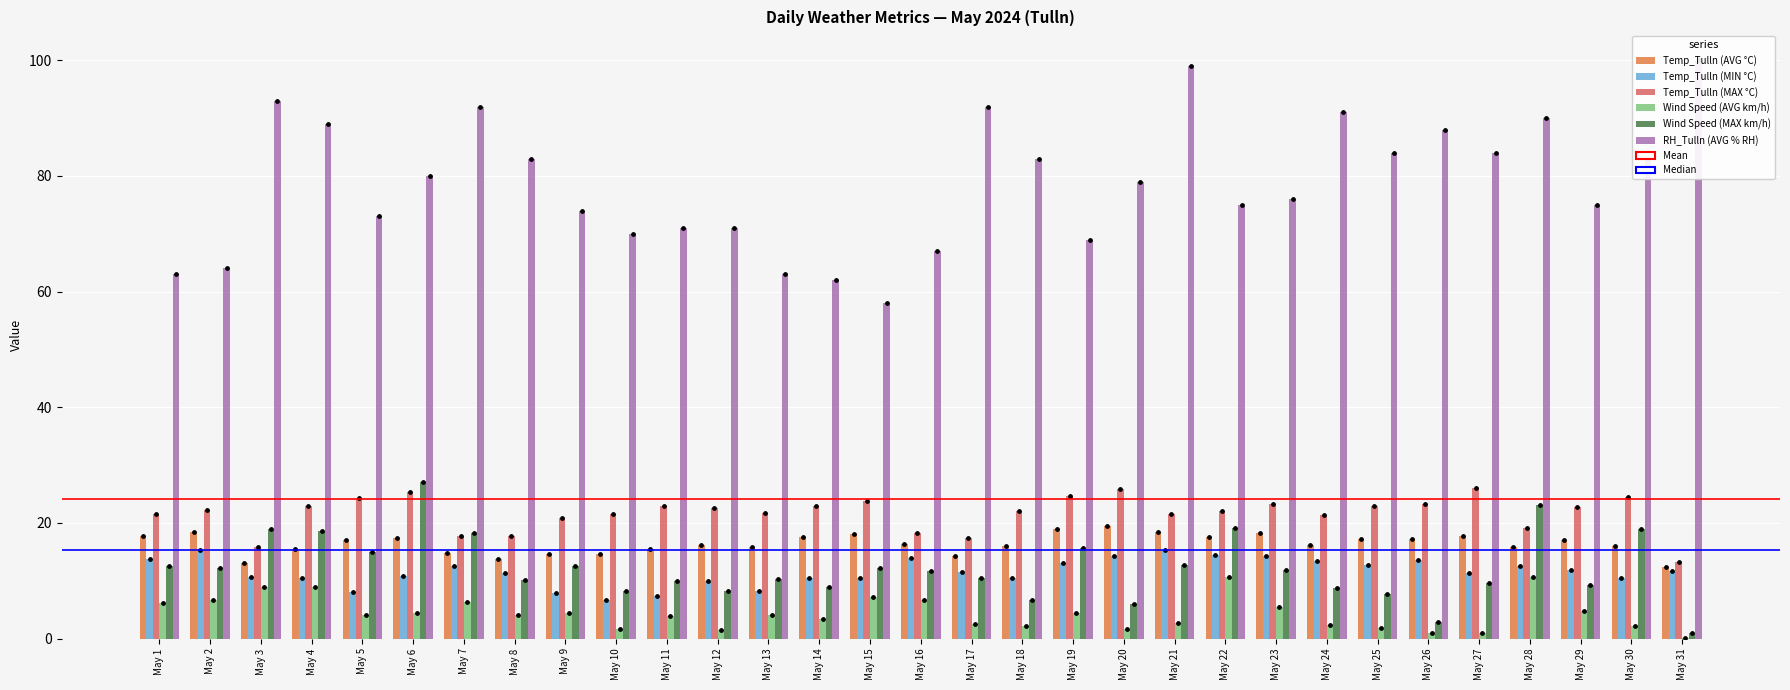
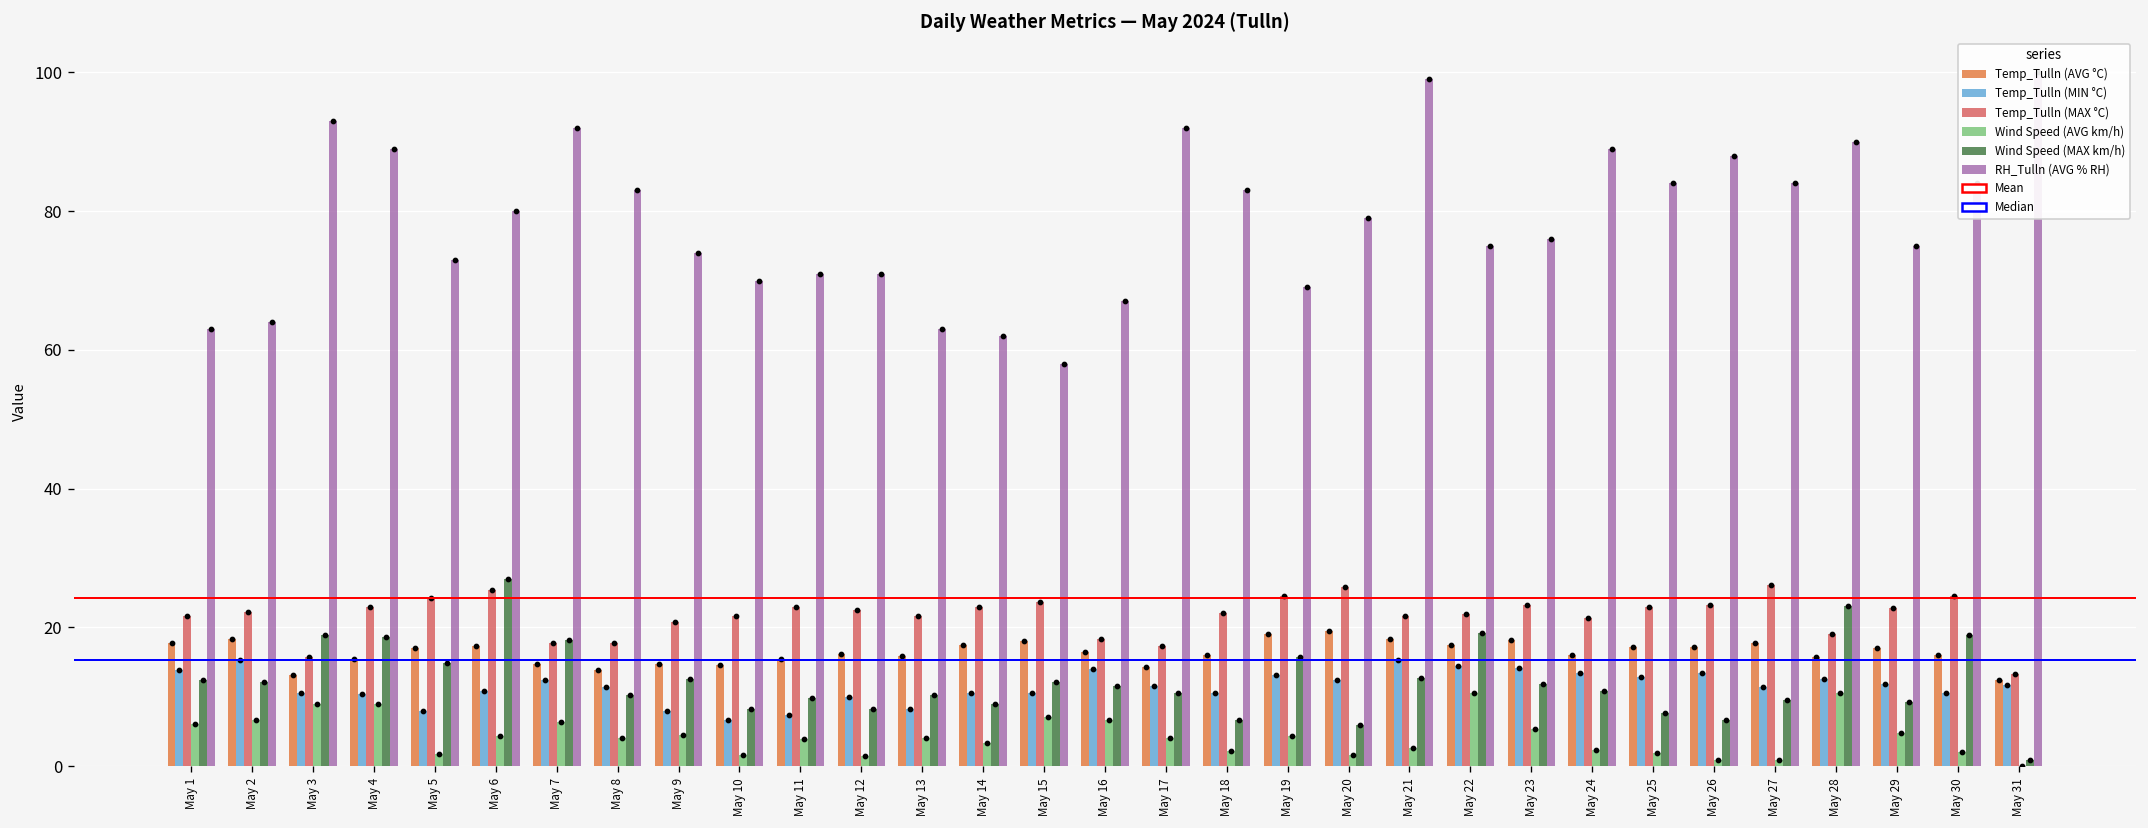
  {
    "Temp_Tulln (MIN °C)": {
      "May 1": 14,
      "May 2": 15,
      "May 3": 11,
      "May 4": 10,
      "May 5": 8,
      "May 6": 11,
      "May 7": 13,
      "May 8": 11,
      "May 9": 8,
      "May 10": 7,
      "May 11": 7,
      "May 12": 10,
      "May 13": 8,
      "May 14": 11,
      "May 15": 11,
      "May 16": 14,
      "May 17": 12,
      "May 18": 11,
      "May 19": 13,
-     "May 20": 14,
+     "May 20": 12,
      "May 21": 15,
      "May 22": 14,
      "May 23": 14,
      "May 24": 13,
      "May 25": 13,
      "May 26": 14,
      "May 27": 11,
      "May 28": 13,
      "May 29": 12,
      "May 30": 11,
      "May 31": 12
    },
    "Wind Speed (AVG km/h)": {
      "May 1": 6,
      "May 2": 7,
      "May 3": 9,
      "May 4": 9,
-     "May 5": 4,
+     "May 5": 2,
      "May 6": 4,
      "May 7": 6,
      "May 8": 4,
      "May 9": 5,
      "May 10": 2,
      "May 11": 4,
      "May 12": 2,
      "May 13": 4,
      "May 14": 3,
      "May 15": 7,
      "May 16": 7,
-     "May 17": 3,
+     "May 17": 4,
      "May 18": 2,
      "May 19": 4,
      "May 20": 2,
      "May 21": 3,
      "May 22": 11,
      "May 23": 5,
      "May 24": 2,
      "May 25": 2,
      "May 26": 1,
      "May 27": 1,
      "May 28": 11,
      "May 29": 5,
      "May 30": 2
    },
    "Wind Speed (MAX km/h)": {
      "May 1": 13,
      "May 2": 12,
      "May 3": 19,
      "May 4": 19,
      "May 5": 15,
      "May 6": 27,
      "May 7": 18,
      "May 8": 10,
      "May 9": 13,
      "May 10": 8,
      "May 11": 10,
      "May 12": 8,
      "May 13": 10,
      "May 14": 9,
      "May 15": 12,
      "May 16": 12,
      "May 17": 11,
      "May 18": 7,
      "May 19": 16,
      "May 20": 6,
      "May 21": 13,
      "May 22": 19,
      "May 23": 12,
-     "May 24": 9,
+     "May 24": 11,
      "May 25": 8,
-     "May 26": 3,
+     "May 26": 7,
      "May 27": 10,
      "May 28": 23,
      "May 29": 9,
      "May 30": 19,
      "May 31": 1
    },
    "RH_Tulln (AVG % RH)": {
      "May 1": 63,
      "May 2": 64,
      "May 3": 93,
      "May 4": 89,
      "May 5": 73,
      "May 6": 80,
      "May 7": 92,
      "May 8": 83,
      "May 9": 74,
      "May 10": 70,
      "May 11": 71,
      "May 12": 71,
      "May 13": 63,
      "May 14": 62,
      "May 15": 58,
      "May 16": 67,
      "May 17": 92,
      "May 18": 83,
      "May 19": 69,
      "May 20": 79,
      "May 21": 99,
      "May 22": 75,
      "May 23": 76,
-     "May 24": 91,
+     "May 24": 89,
      "May 25": 84,
      "May 26": 88,
      "May 27": 84,
      "May 28": 90,
      "May 29": 75
    }
  }
